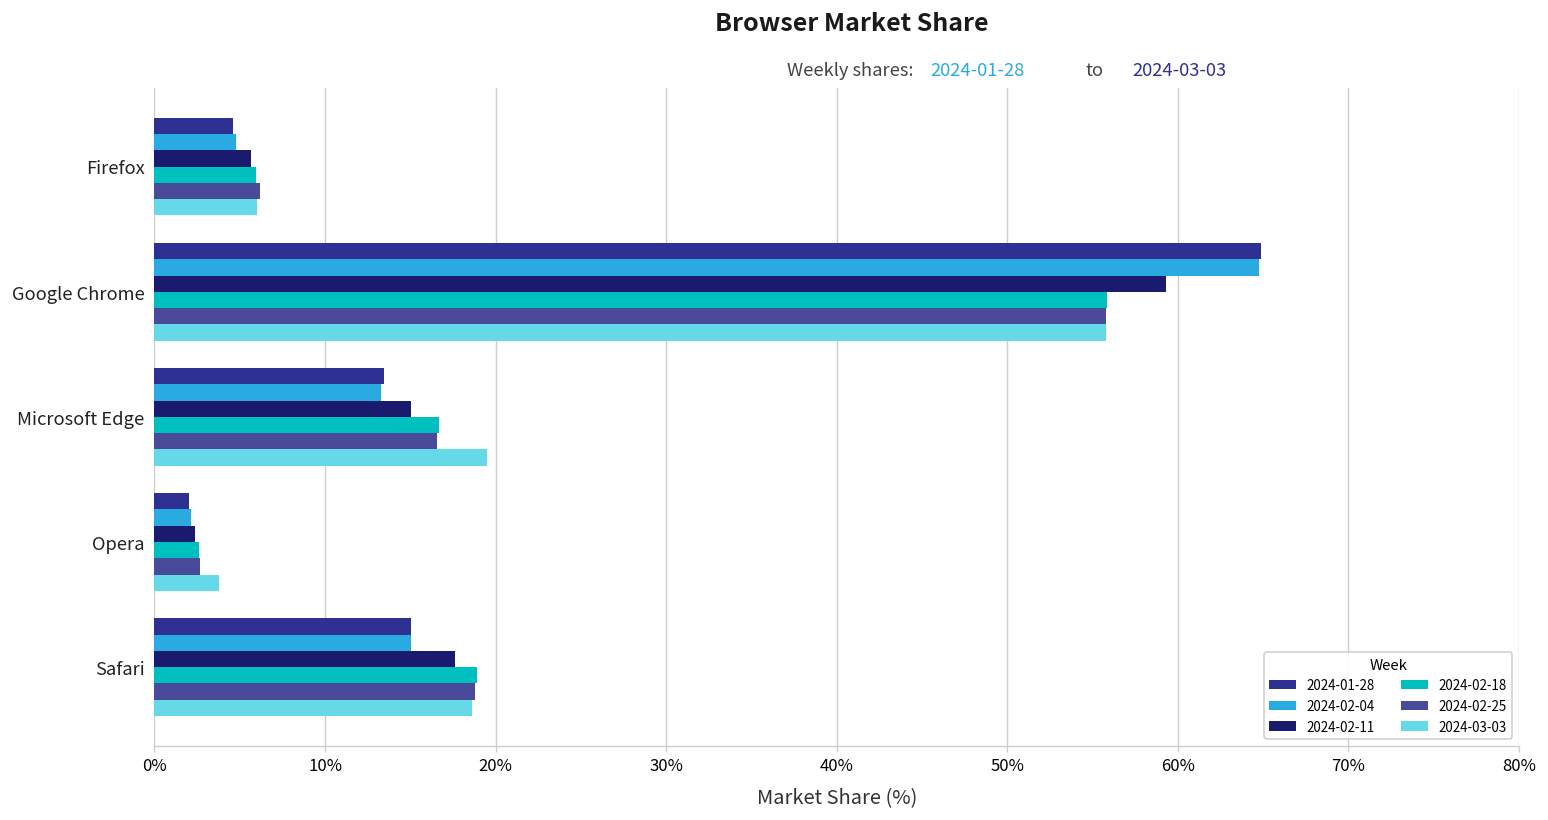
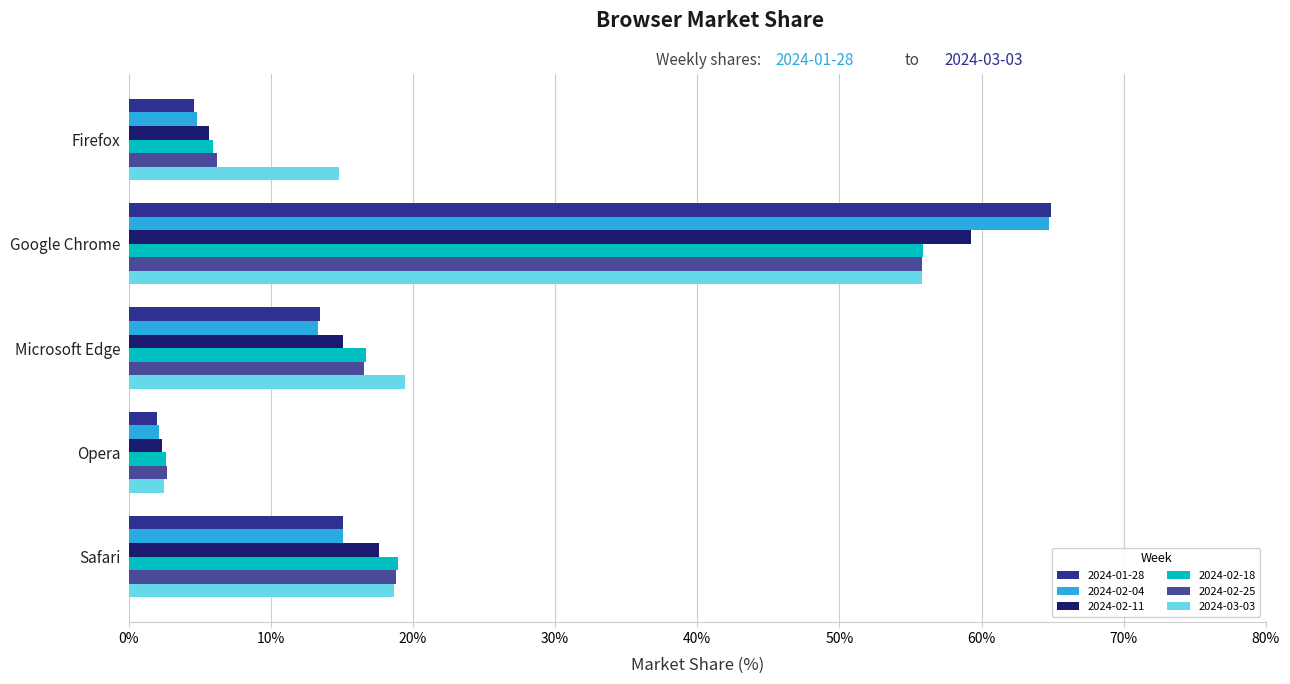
  {
    "2024-03-03": {
-     "Firefox": "6.0%",
+     "Firefox": "14.8%",
      "Google Chrome": "55.8%",
      "Microsoft Edge": "19.5%",
-     "Opera": "3.8%",
+     "Opera": "2.5%",
      "Safari": "18.6%"
    }
  }
